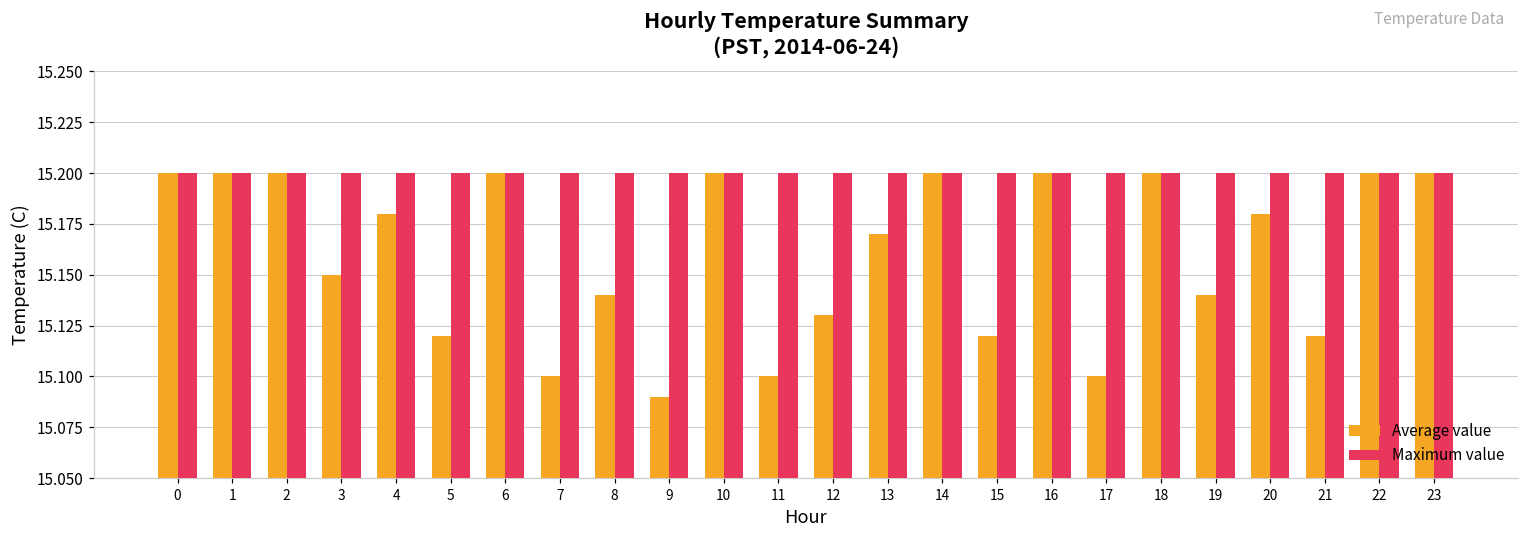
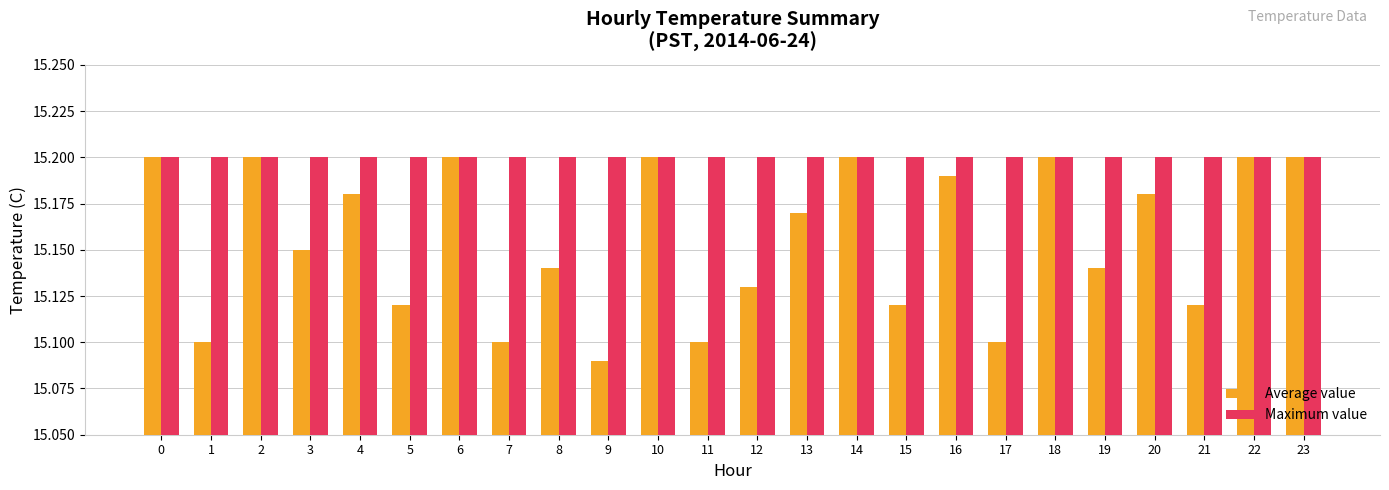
  {
    "Average value": {
      "0": 15.20,
-     "1": 15.2,
+     "1": 15.1,
      "2": 15.20,
      "3": 15.15,
      "4": 15.18,
      "5": 15.12,
      "6": 15.20,
      "7": 15.10,
      "8": 15.14,
      "9": 15.09,
      "10": 15.20,
      "11": 15.10,
      "12": 15.13,
      "13": 15.17,
      "14": 15.20,
      "15": 15.12,
-     "16": 15.20,
+     "16": 15.19,
      "17": 15.10,
      "18": 15.20,
      "19": 15.14,
      "20": 15.18,
      "21": 15.12,
      "22": 15.20,
      "23": 15.20
    },
    "Maximum value": {
      "0": 15.20,
      "1": 15.20,
      "2": 15.20,
      "3": 15.20,
      "4": 15.20,
      "5": 15.20,
      "6": 15.20,
      "7": 15.20,
      "8": 15.20,
      "9": 15.20,
      "10": 15.20,
      "11": 15.20,
      "12": 15.20,
      "13": 15.20,
      "14": 15.20,
      "15": 15.20,
      "16": 15.20,
      "17": 15.20,
      "18": 15.20,
      "19": 15.20,
      "20": 15.20,
      "21": 15.20,
      "22": 15.20,
      "23": 15.20
    }
  }
